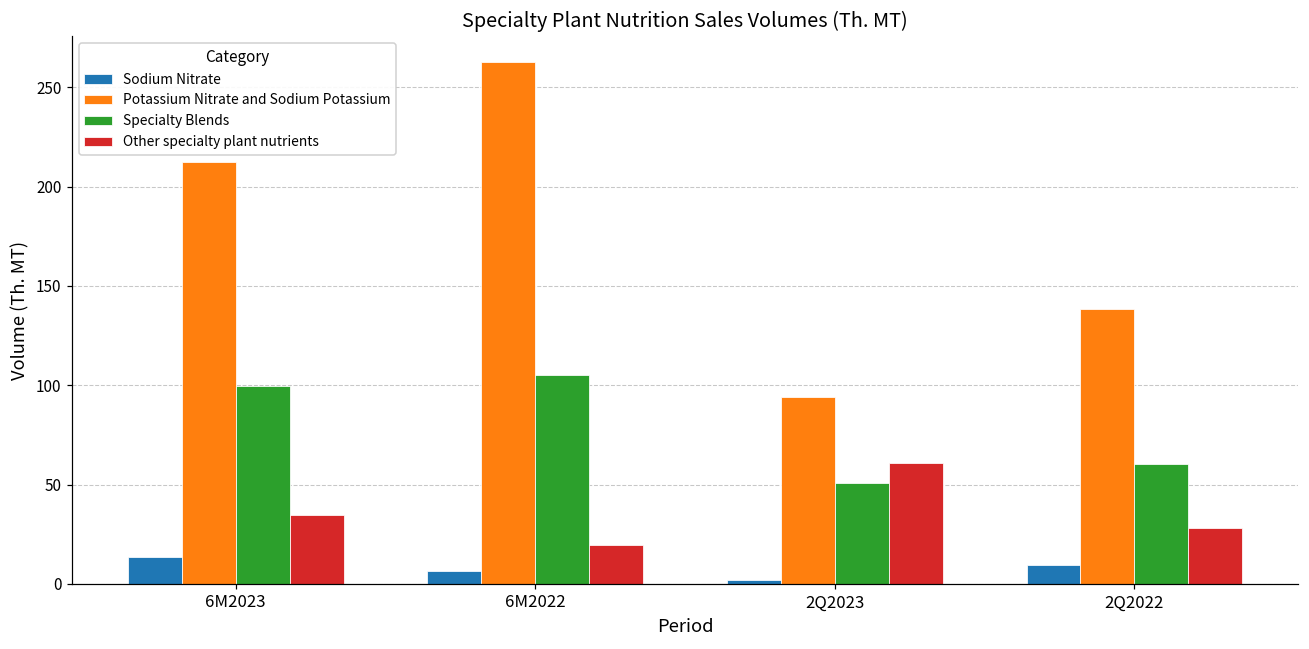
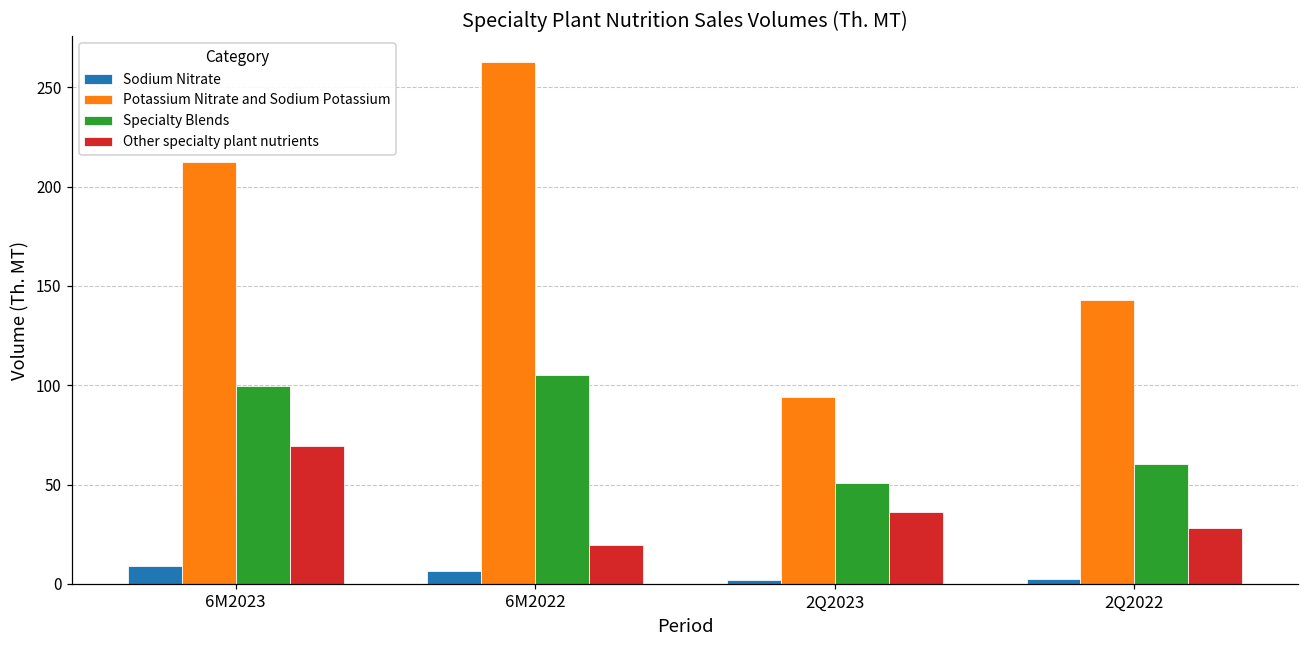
  {
    "Sodium Nitrate": {
-     "6M2023": 14,
+     "6M2023": 9,
      "6M2022": 6,
      "2Q2023": 2,
-     "2Q2022": 9
+     "2Q2022": 2
    },
    "Potassium Nitrate and Sodium Potassium": {
      "6M2023": 212,
      "6M2022": 263,
      "2Q2023": 94,
-     "2Q2022": 138
+     "2Q2022": 143
    },
    "Specialty Blends": {
      "6M2023": 99,
      "6M2022": 105,
      "2Q2023": 51,
      "2Q2022": 60
    },
    "Other specialty plant nutrients": {
-     "6M2023": 35,
+     "6M2023": 69,
      "6M2022": 19,
-     "2Q2023": 61,
+     "2Q2023": 36,
      "2Q2022": 28
    }
  }
